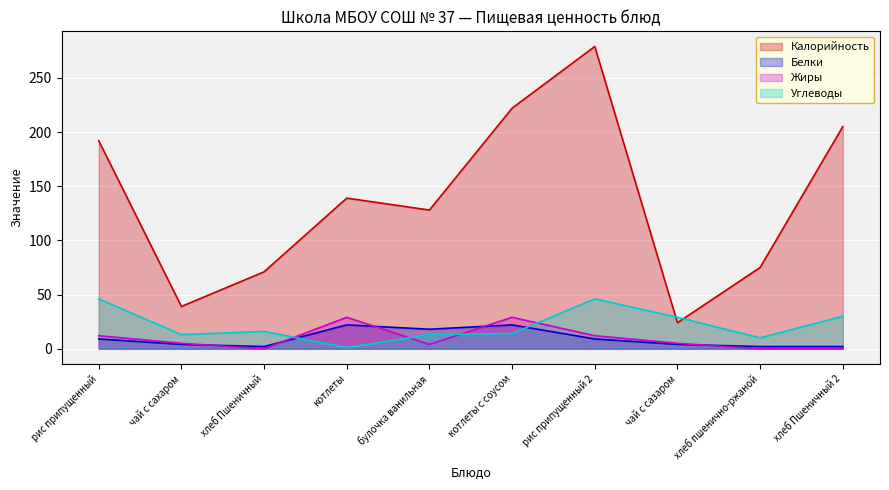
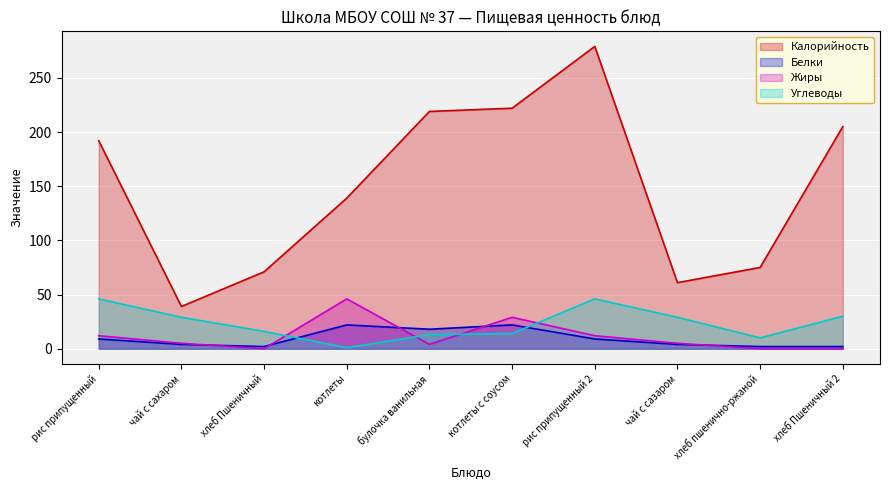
  {
    "Калорийность": {
      "рис припущенный": 192,
      "чай с сахаром": 39,
      "хлеб Пшеничный": 71,
      "котлеты": 139,
-     "булочка ванильная": 128,
+     "булочка ванильная": 219,
      "котлеты с соусом": 222,
      "рис припущенный 2": 279,
-     "чай с сазаром": 24,
+     "чай с сазаром": 61,
      "хлеб пшенично-ржаной": 75,
      "хлеб Пшеничный 2": 205
    },
    "Белки": {
      "рис припущенный": 9,
      "котлеты": 22,
      "булочка ванильная": 18,
      "котлеты с соусом": 22,
      "рис припущенный 2": 9
    },
    "Жиры": {
      "рис припущенный": 12,
-     "котлеты": 29,
+     "котлеты": 46,
      "булочка ванильная": 4,
      "котлеты с соусом": 29,
      "рис припущенный 2": 12
    },
    "Углеводы": {
      "рис припущенный": 46,
-     "чай с сахаром": 13,
+     "чай с сахаром": 29,
      "хлеб Пшеничный": 16,
      "котлеты": 1,
      "булочка ванильная": 13,
      "котлеты с соусом": 14,
      "рис припущенный 2": 46,
      "чай с сазаром": 29,
      "хлеб пшенично-ржаной": 10,
      "хлеб Пшеничный 2": 30
    }
  }
